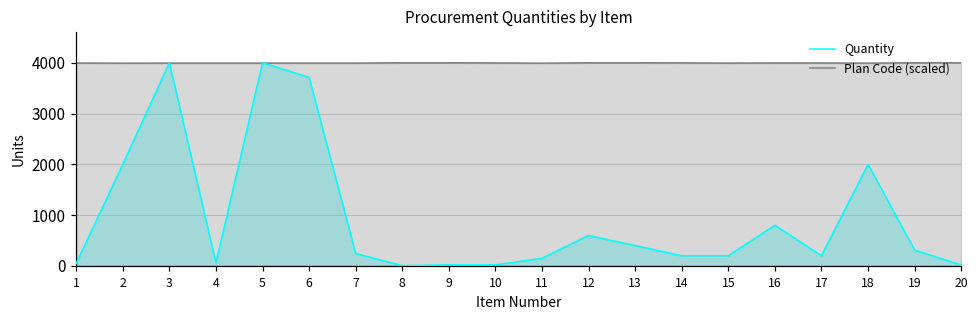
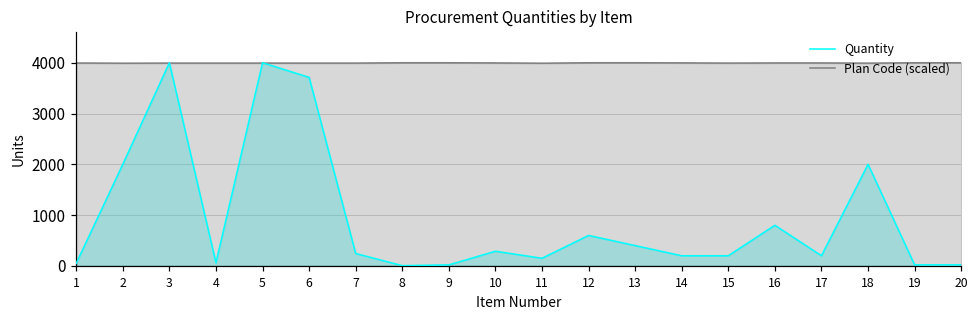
  {
    "Quantity": {
      "1": 100,
      "2": 2000,
      "4": 100,
      "6": 3700,
      "7": 200,
      "8": 0,
      "9": 0,
-     "10": 0,
+     "10": 300,
      "11": 200,
      "12": 600,
      "13": 400,
      "14": 200,
      "15": 200,
      "16": 800,
      "17": 200,
      "18": 2000,
-     "19": 300,
+     "19": 0,
      "20": 0
    },
    "Plan Code (scaled)": {
      "1": 4000,
      "2": 4000,
      "4": 4000,
      "6": 4000,
      "7": 4000,
      "8": 4000,
      "9": 4000,
      "10": 4000,
      "11": 4000,
      "12": 4000,
      "13": 4000,
      "14": 4000,
      "15": 4000,
      "16": 4000,
      "17": 4000,
      "18": 4000,
      "19": 4000,
      "20": 4000
    }
  }
